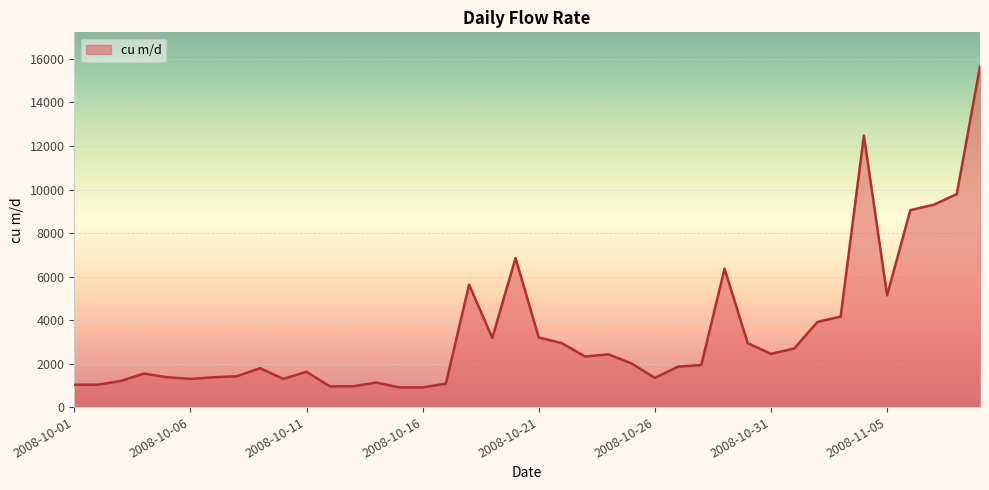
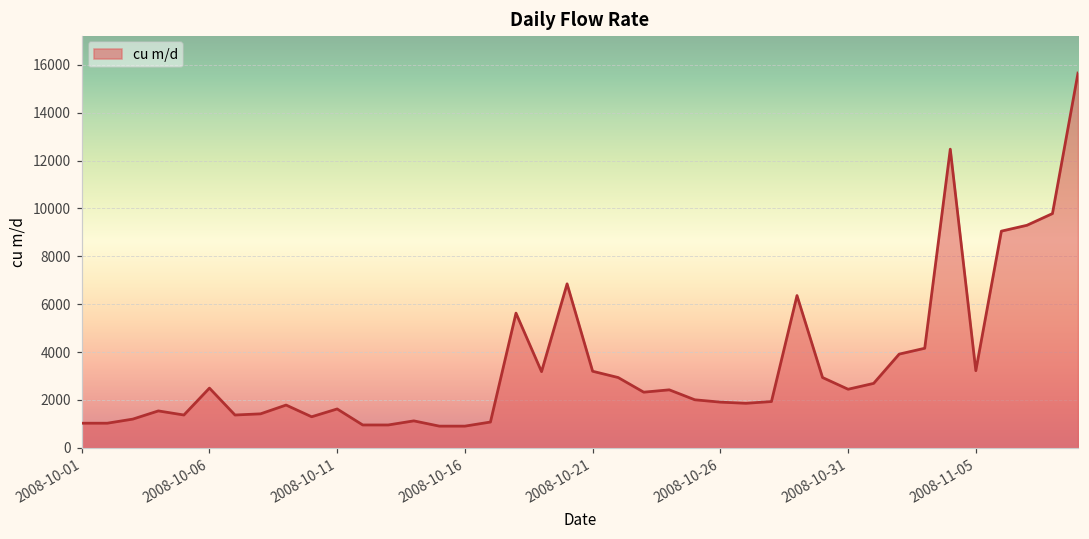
  {
    "2008-10-01": 1000,
-   "2008-10-06": 1300,
+   "2008-10-06": 2500,
    "2008-10-11": 1600,
    "2008-10-16": 900,
    "2008-10-21": 3200,
-   "2008-10-26": 1300,
+   "2008-10-26": 1900,
    "2008-10-31": 2400,
-   "2008-11-05": 5100
+   "2008-11-05": 3200
  }
